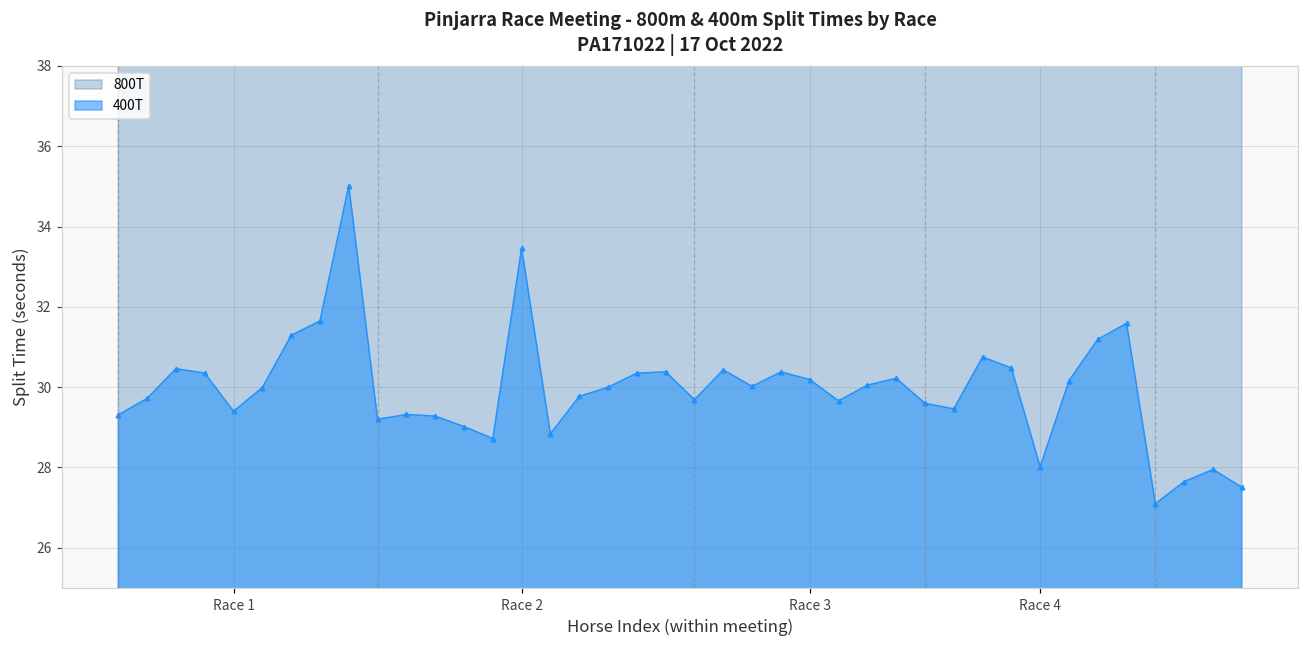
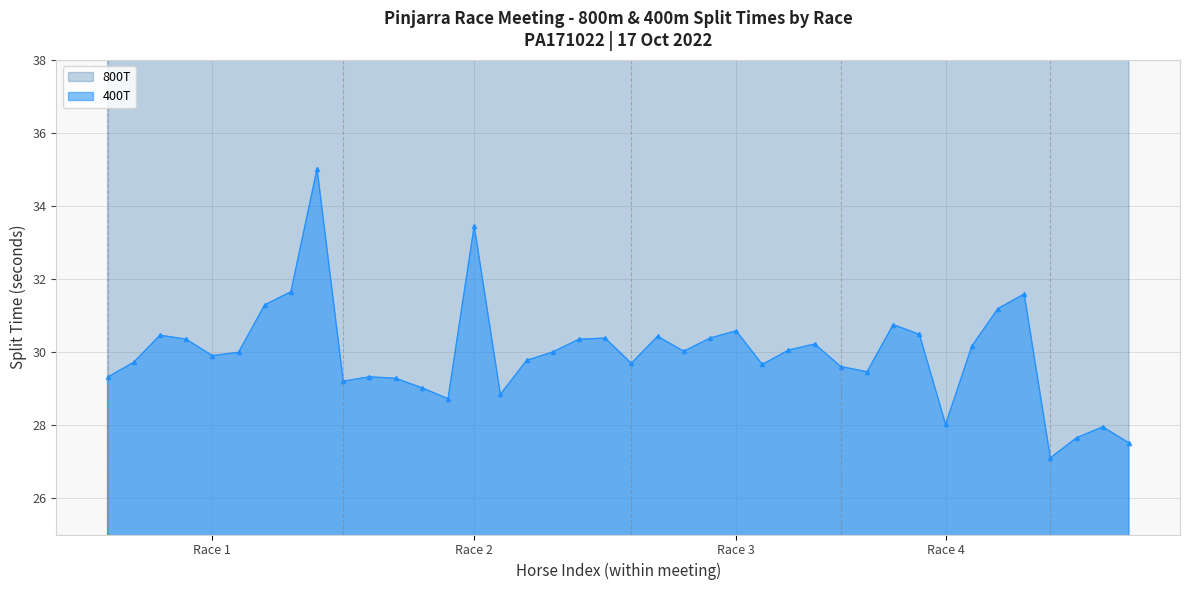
  {
    "400T": {
-     "Race 1": 29.4,
+     "Race 1": 29.9,
      "Race 2": 33.5,
-     "Race 3": 30.2,
+     "Race 3": 30.6,
      "Race 4": 28.0
    }
  }
